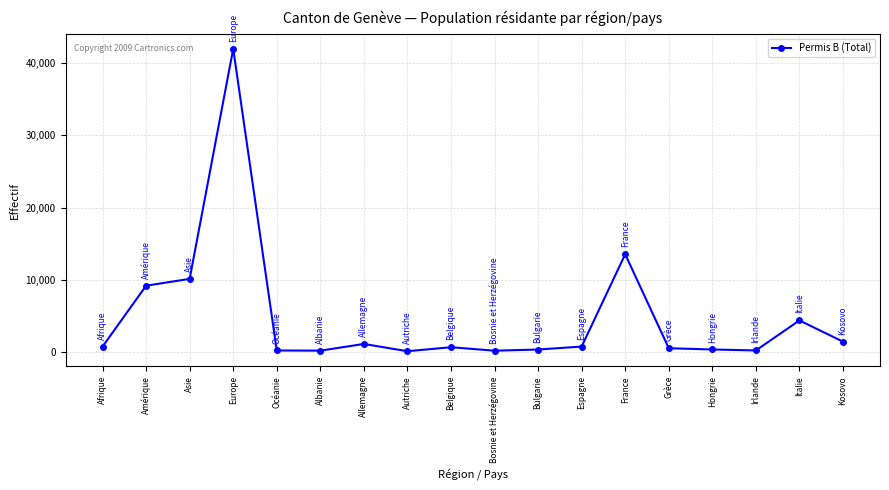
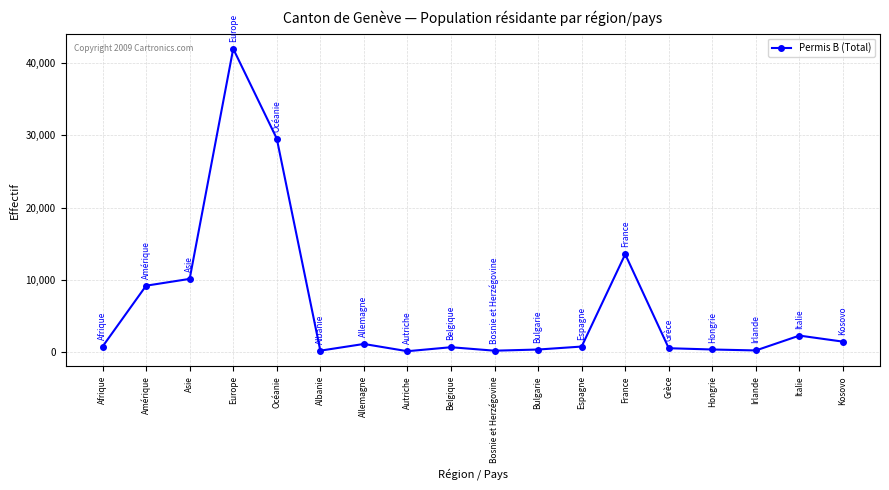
  {
    "Afrique": "1,000",
    "Amérique": "9,000",
    "Asie": "10,000",
    "Europe": "42,000",
-   "Océanie": "0",
+   "Océanie": "30,000",
    "Albanie": "0",
    "Allemagne": "1,000",
    "Autriche": "0",
    "Belgique": "1,000",
    "Bosnie et Herzégovine": "0",
    "Bulgarie": "0",
    "Espagne": "1,000",
    "France": "14,000",
    "Grèce": "1,000",
    "Hongrie": "0",
    "Irlande": "0",
-   "Italie": "4,000",
+   "Italie": "2,000",
    "Kosovo": "1,000"
  }
